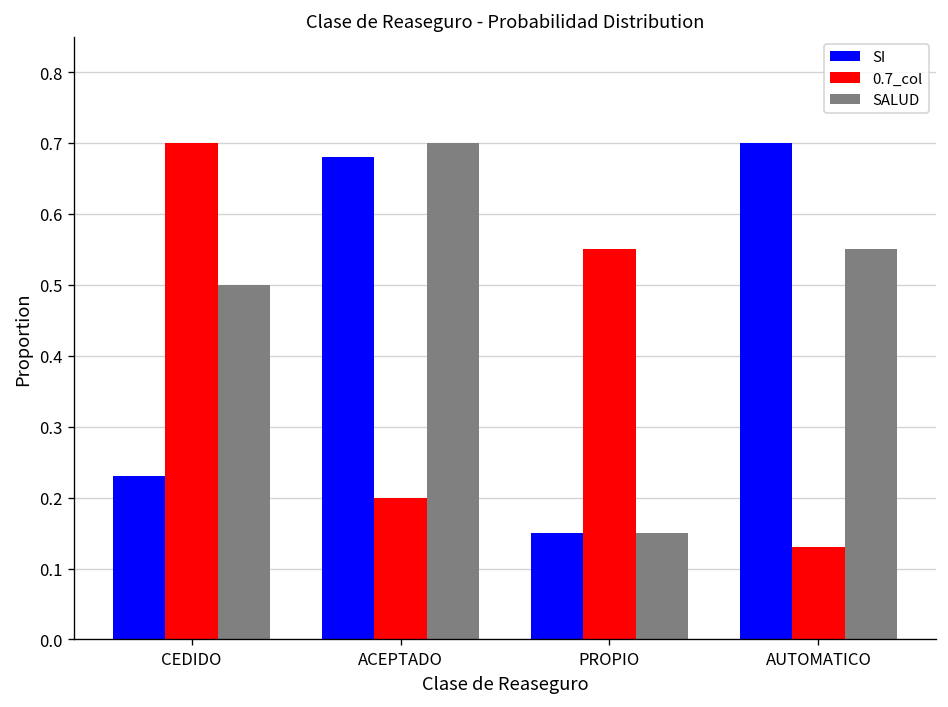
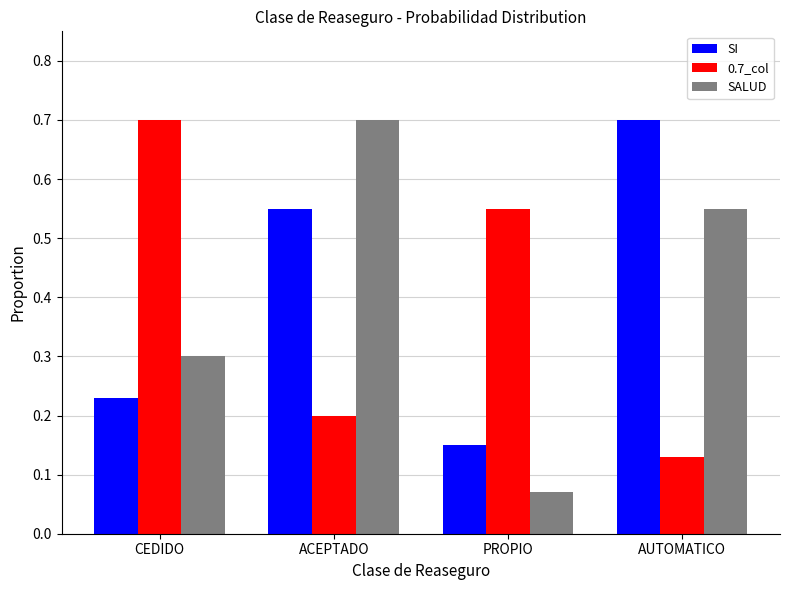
  {
    "SI": {
      "CEDIDO": 0.23,
-     "ACEPTADO": 0.68,
+     "ACEPTADO": 0.55,
      "PROPIO": 0.15,
      "AUTOMATICO": 0.70
    },
    "0.7_col": {
      "CEDIDO": 0.70,
      "ACEPTADO": 0.20,
      "PROPIO": 0.55,
      "AUTOMATICO": 0.13
    },
    "SALUD": {
-     "CEDIDO": 0.5,
+     "CEDIDO": 0.3,
      "ACEPTADO": 0.70,
-     "PROPIO": 0.15,
+     "PROPIO": 0.07,
      "AUTOMATICO": 0.55
    }
  }
